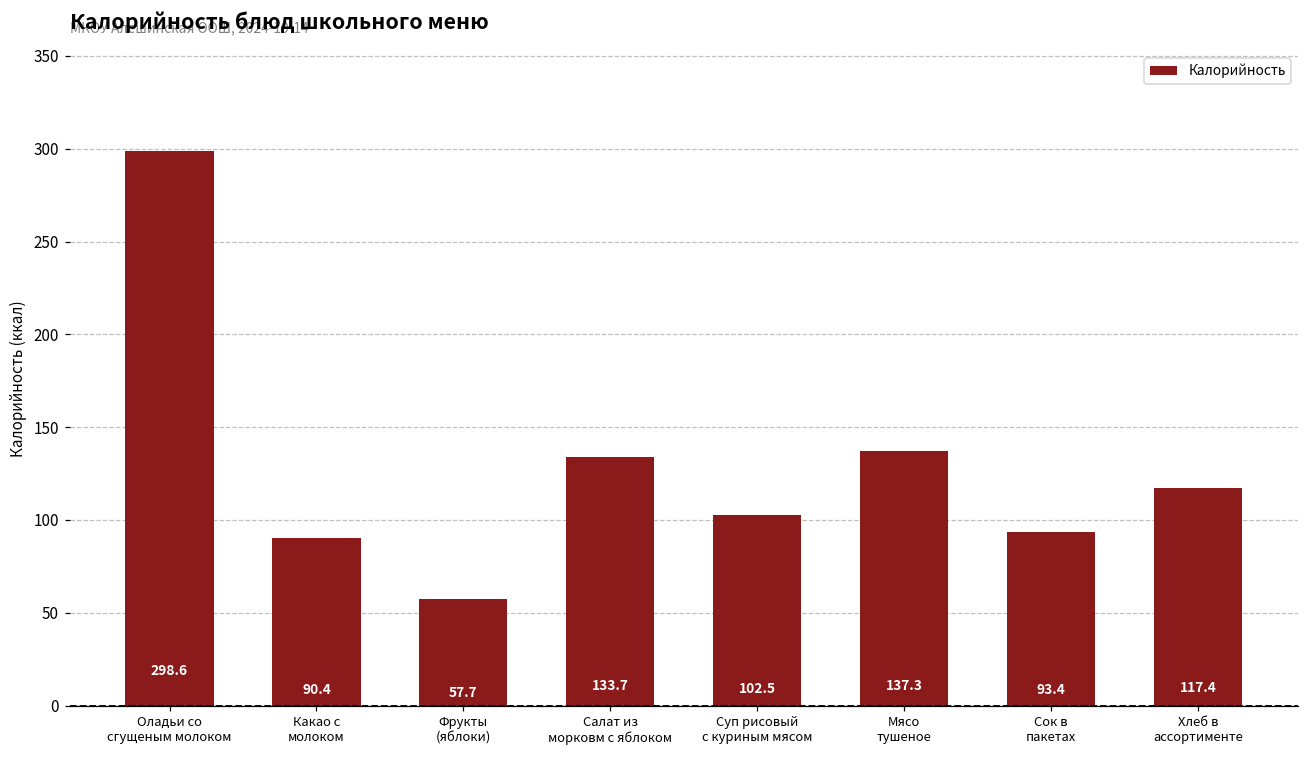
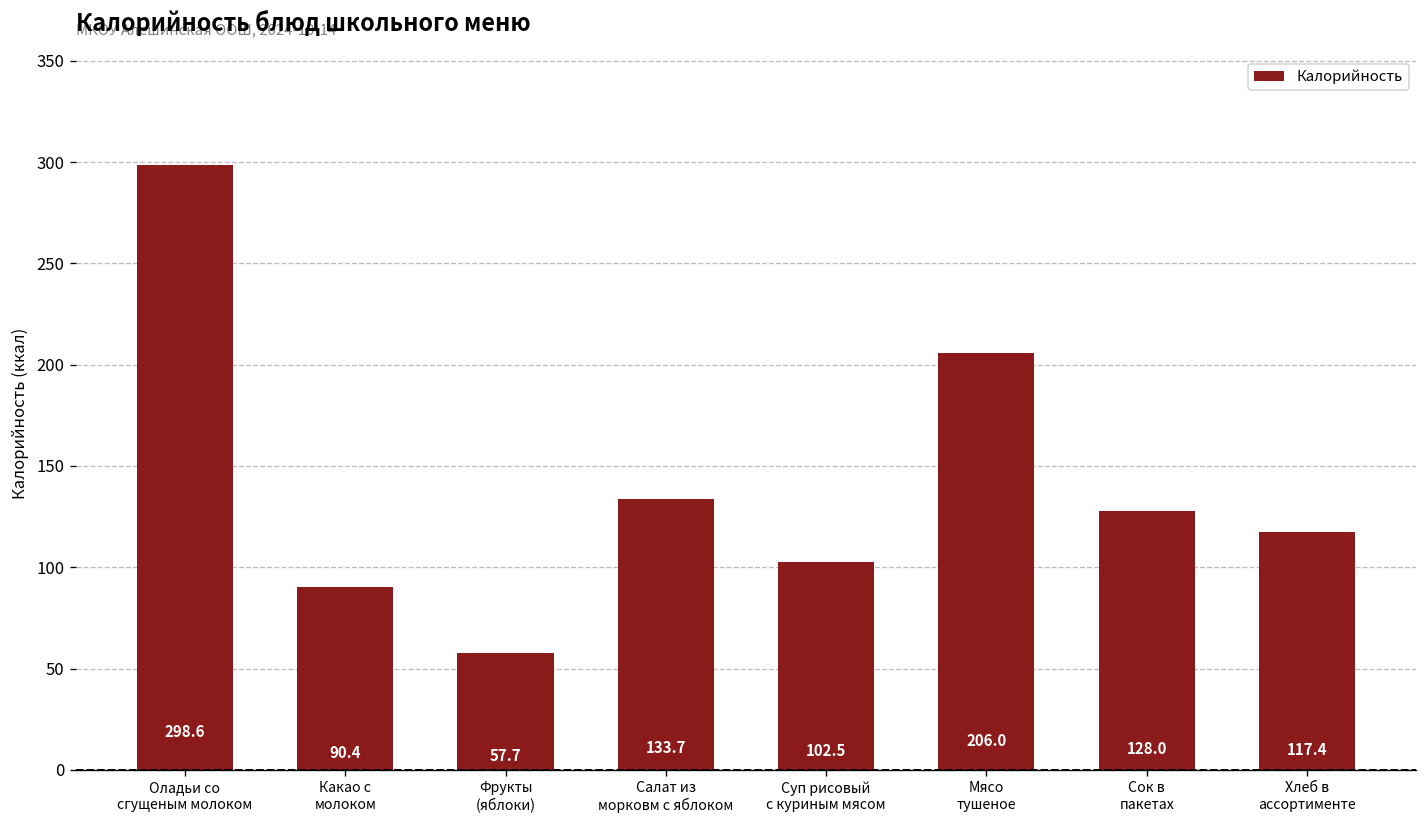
  {
    "Оладьи со сгущеным молоком": 298.6,
    "Какао с молоком": 90.4,
    "Фрукты (яблоки)": 57.7,
    "Салат из морковм с яблоком": 133.7,
    "Суп рисовый с куриным мясом": 102.5,
-   "Мясо тушеное": 137.3,
-   "Сок в пакетах": 93.4,
+   "Мясо тушеное": 206.0,
+   "Сок в пакетах": 128.0,
    "Хлеб в ассортименте": 117.4
  }
